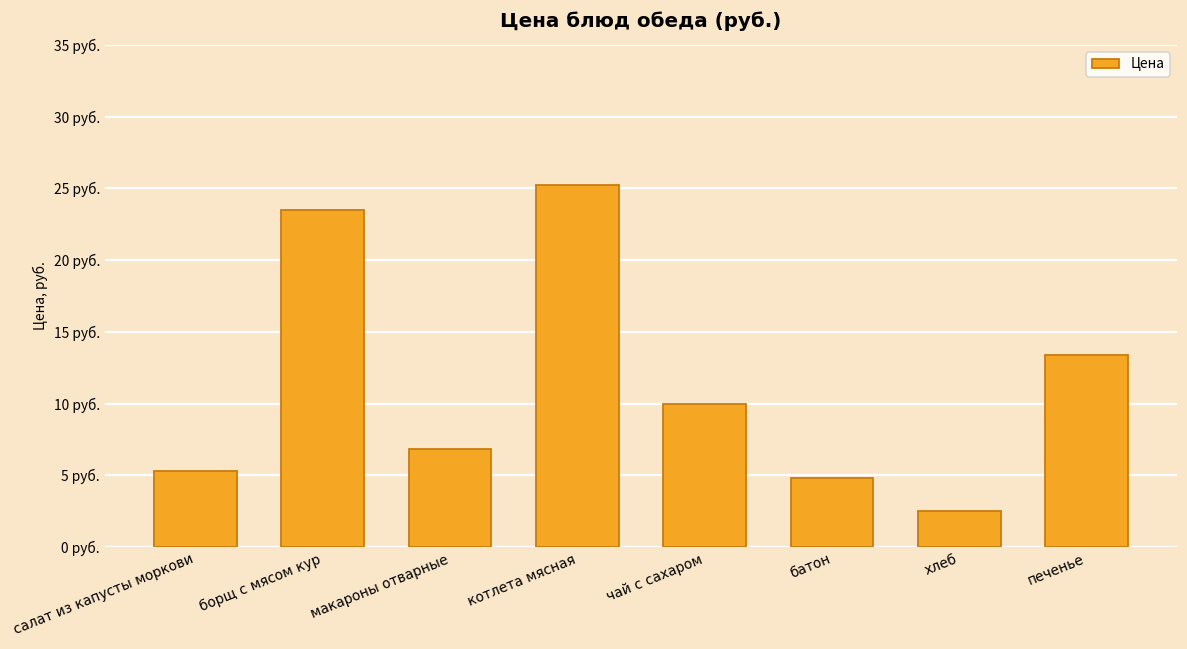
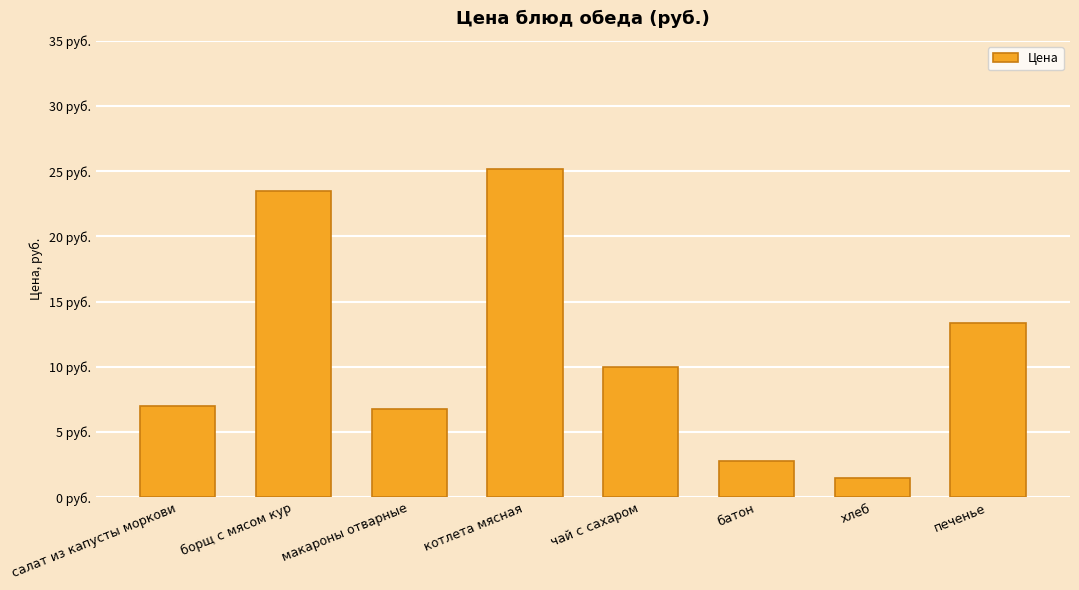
  {
-   "салат из капусты моркови": "5.3 руб.",
+   "салат из капусты моркови": "7.0 руб.",
    "борщ с мясом кур": "23.5 руб.",
    "макароны отварные": "6.8 руб.",
    "котлета мясная": "25.2 руб.",
    "чай с сахаром": "10.0 руб.",
-   "батон": "4.8 руб.",
-   "хлеб": "2.5 руб.",
+   "батон": "2.8 руб.",
+   "хлеб": "1.5 руб.",
    "печенье": "13.4 руб."
  }
